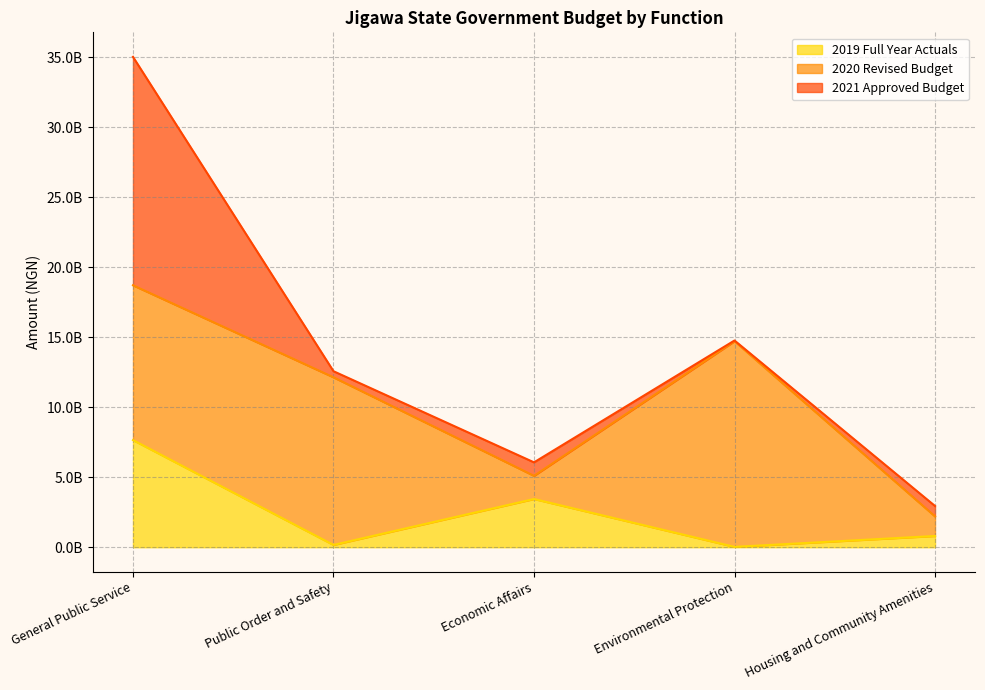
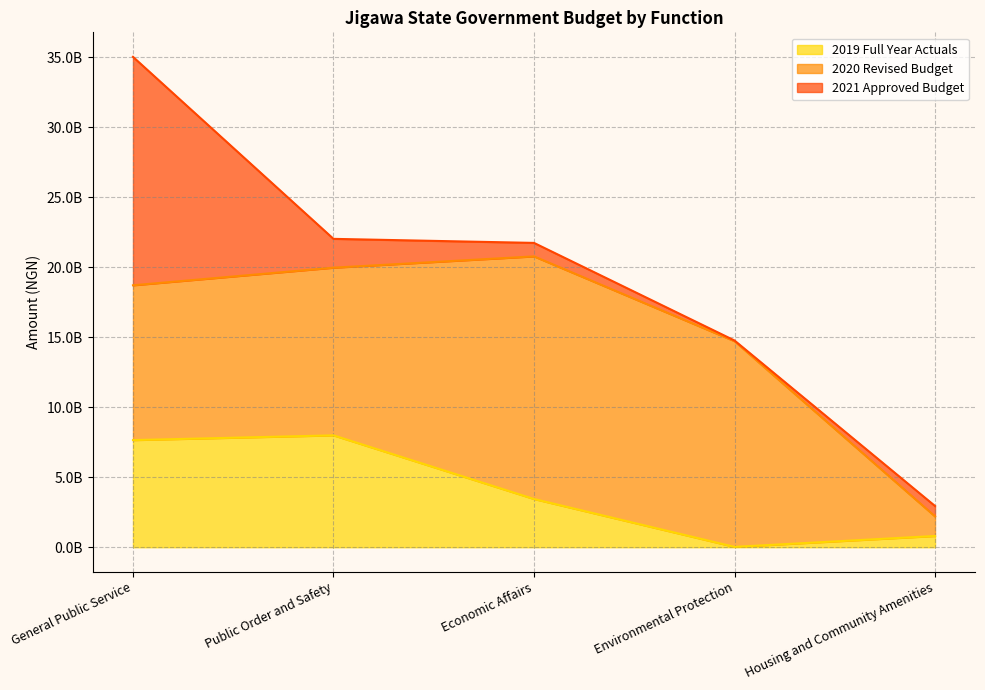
  {
    "2019 Full Year Actuals": {
      "General Public Service": 7600000000,
-     "Public Order and Safety": 200000000,
+     "Public Order and Safety": 8000000000,
      "Economic Affairs": 3400000000,
      "Environmental Protection": 0,
      "Housing and Community Amenities": 800000000
    },
    "2020 Revised Budget": {
      "General Public Service": 11100000000,
      "Public Order and Safety": 12000000000,
-     "Economic Affairs": 1700000000,
+     "Economic Affairs": 17300000000,
      "Housing and Community Amenities": 1400000000
    },
    "2021 Approved Budget": {
      "General Public Service": 16300000000,
-     "Public Order and Safety": 400000000,
+     "Public Order and Safety": 2100000000,
      "Economic Affairs": 1000000000,
      "Housing and Community Amenities": 700000000
    }
  }
